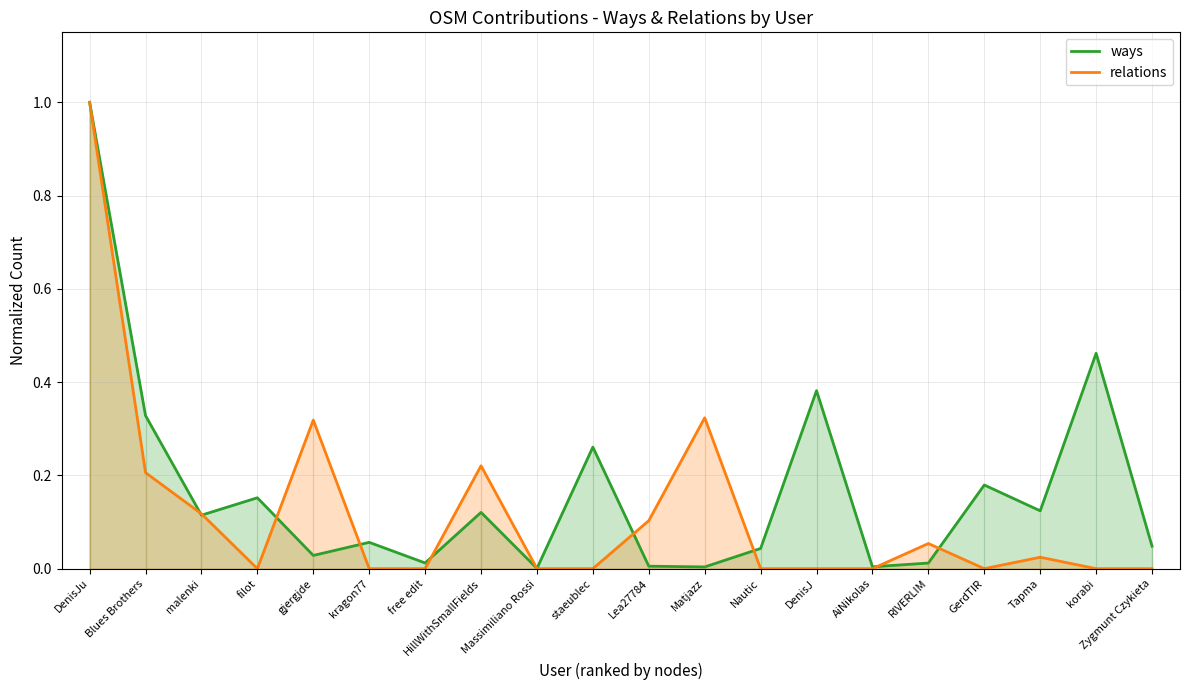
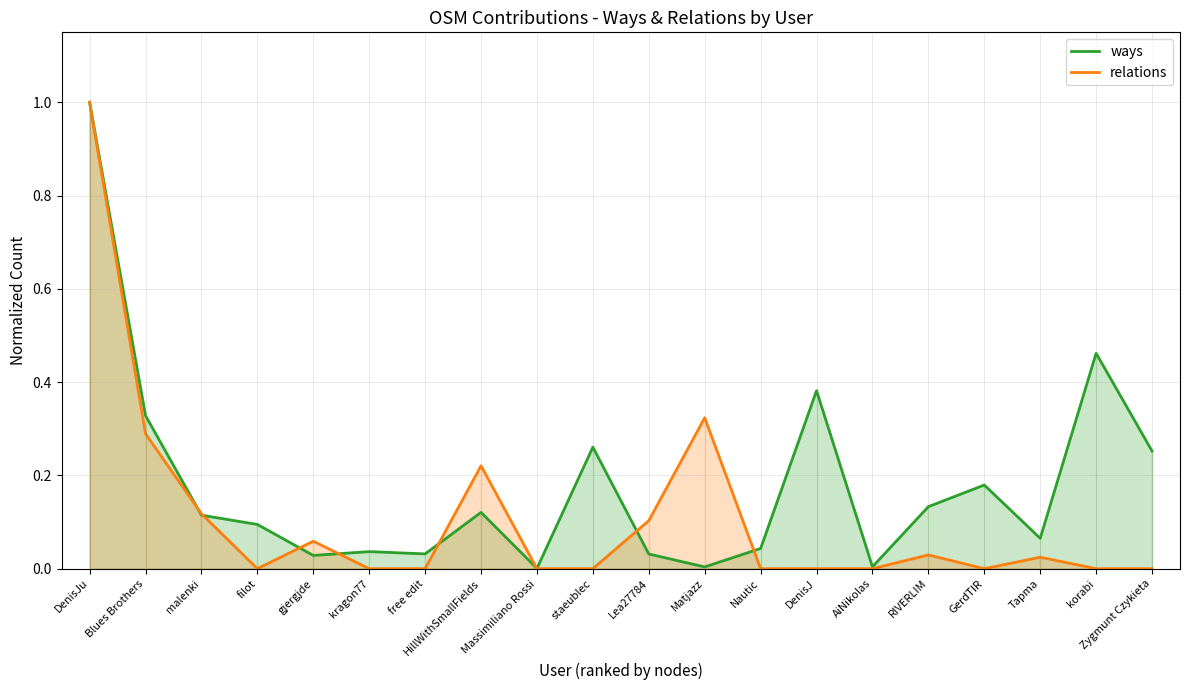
  {
    "ways": {
      "Blues Brothers": 0.33,
-     "filot": 0.15,
+     "filot": 0.09,
      "gjergjde": 0.03,
-     "kragon77": 0.06,
-     "free edit": 0.01,
+     "kragon77": 0.04,
+     "free edit": 0.03,
      "HillWithSmallFields": 0.12,
      "staeublec": 0.26,
-     "Lea27784": 0.01,
+     "Lea27784": 0.03,
      "Matjazz": 0.00,
      "Nautic": 0.04,
      "DenisJ": 0.38,
-     "RIVERLIM": 0.01,
+     "RIVERLIM": 0.13,
      "GerdTIR": 0.18,
-     "Tapma": 0.12,
+     "Tapma": 0.07,
      "korabi": 0.46,
-     "Zygmunt Czykieta": 0.05
+     "Zygmunt Czykieta": 0.25
    },
    "relations": {
-     "Blues Brothers": 0.21,
+     "Blues Brothers": 0.29,
      "filot": 0.00,
-     "gjergjde": 0.32,
+     "gjergjde": 0.06,
      "kragon77": 0.00,
      "free edit": 0.00,
      "HillWithSmallFields": 0.22,
      "staeublec": 0.00,
      "Lea27784": 0.10,
      "Matjazz": 0.32,
      "Nautic": 0.00,
      "DenisJ": 0.00,
-     "RIVERLIM": 0.05,
+     "RIVERLIM": 0.03,
      "GerdTIR": 0.00,
      "Tapma": 0.02,
      "korabi": 0.00,
      "Zygmunt Czykieta": 0.00
    }
  }
